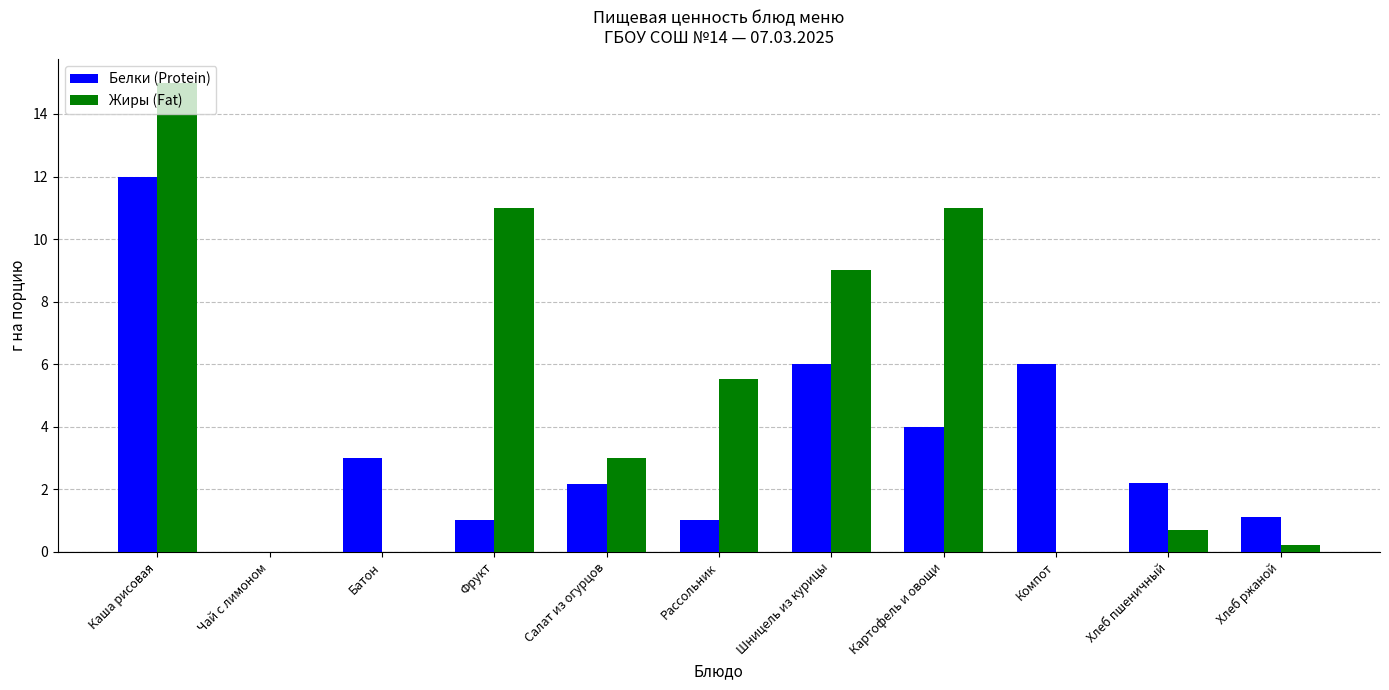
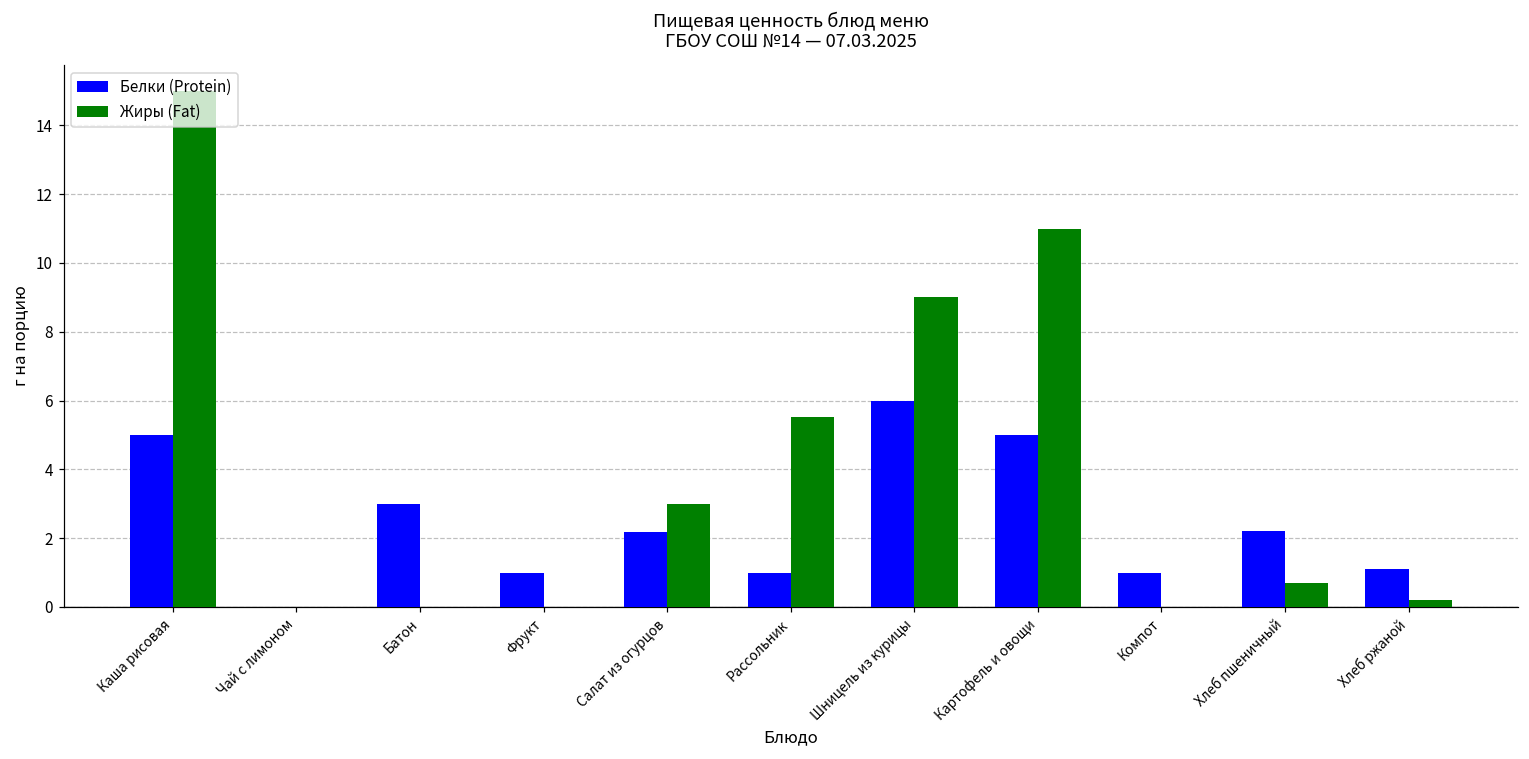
  {
    "Белки (Protein)": {
-     "Каша рисовая": 12,
+     "Каша рисовая": 5,
      "Чай с лимоном": 0,
      "Батон": 3,
      "Фрукт": 1,
      "Салат из огурцов": 2.2,
      "Рассольник": 1,
      "Шницель из курицы": 6,
-     "Картофель и овощи": 4,
-     "Компот": 6,
+     "Картофель и овощи": 5,
+     "Компот": 1,
      "Хлеб пшеничный": 2.2,
      "Хлеб ржаной": 1.1
    },
    "Жиры (Fat)": {
      "Чай с лимоном": 0,
      "Батон": 0,
-     "Фрукт": 11,
+     "Фрукт": 0,
      "Салат из огурцов": 3,
      "Рассольник": 5.5,
      "Шницель из курицы": 9,
      "Картофель и овощи": 11,
      "Компот": 0,
      "Хлеб пшеничный": 0.7,
      "Хлеб ржаной": 0.2
    }
  }
